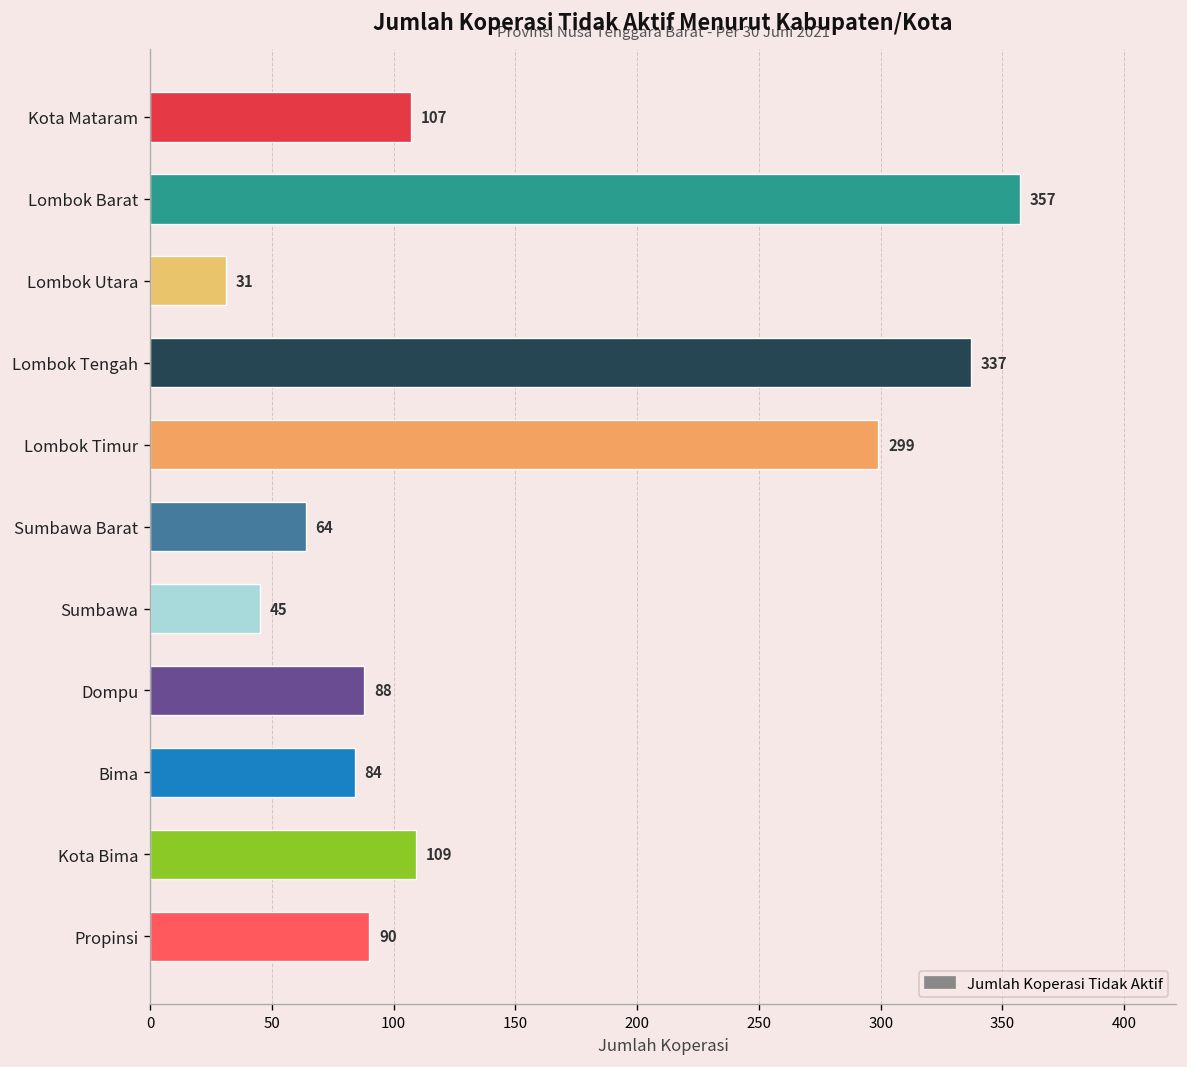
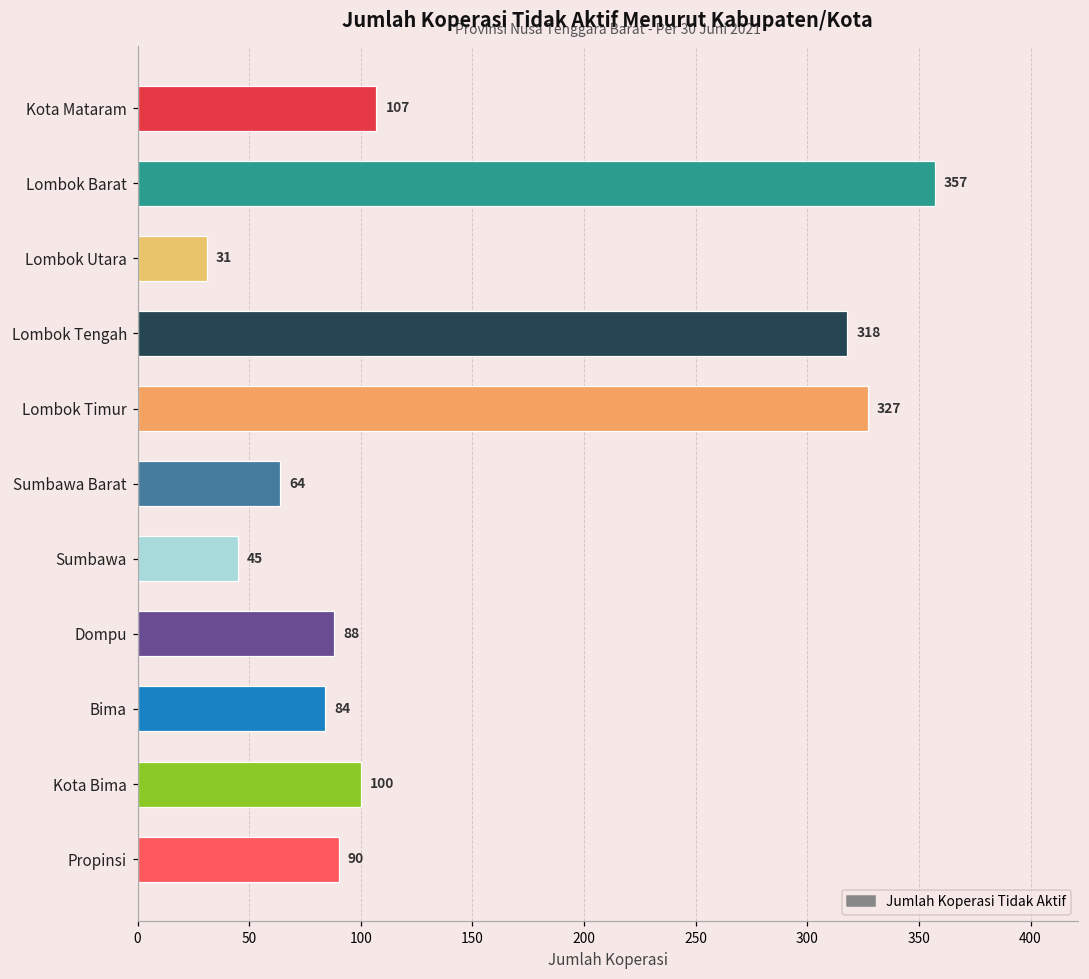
  {
    "Kota Mataram": 107,
    "Lombok Barat": 357,
    "Lombok Utara": 31,
-   "Lombok Tengah": 337,
-   "Lombok Timur": 299,
+   "Lombok Tengah": 318,
+   "Lombok Timur": 327,
    "Sumbawa Barat": 64,
    "Sumbawa": 45,
    "Dompu": 88,
    "Bima": 84,
-   "Kota Bima": 109,
+   "Kota Bima": 100,
    "Propinsi": 90
  }
